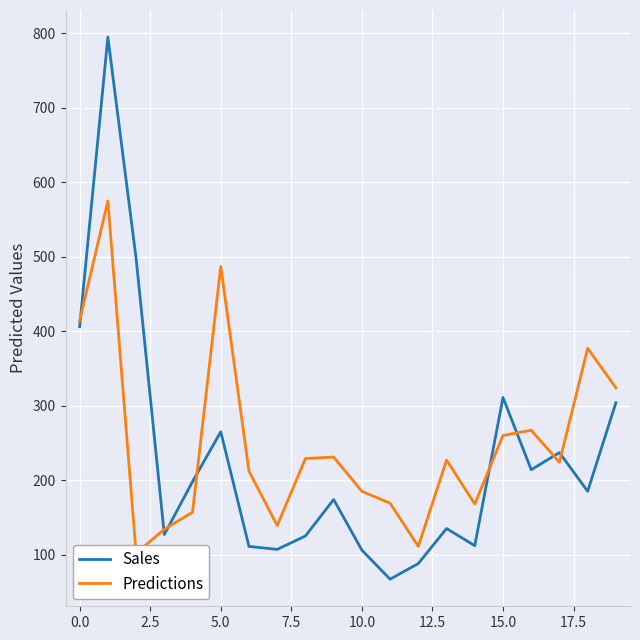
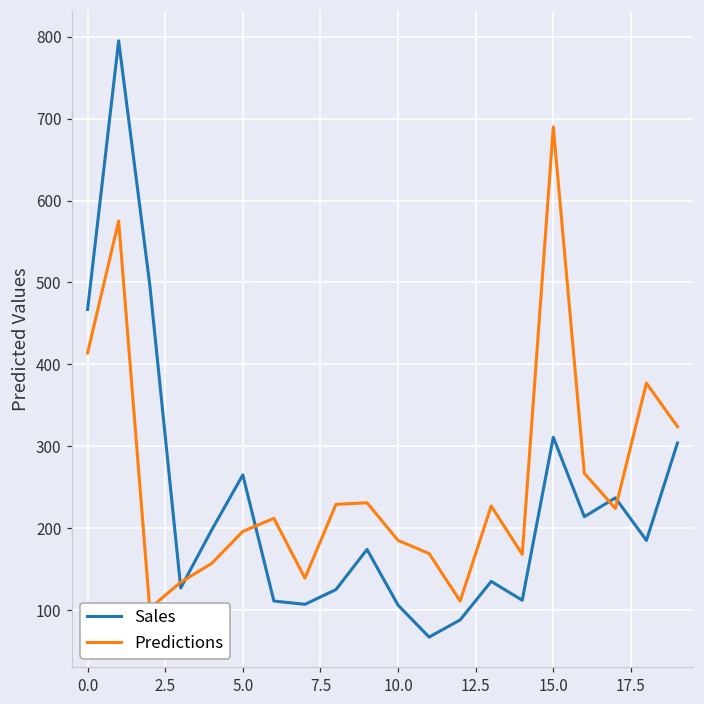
  {
    "Sales": {
-     "0.0": 410,
+     "0.0": 470,
      "5.0": 270,
      "10.0": 110,
      "15.0": 310
    },
    "Predictions": {
      "0.0": 410,
-     "5.0": 490,
+     "5.0": 200,
      "10.0": 190,
-     "15.0": 260
+     "15.0": 690
    }
  }
